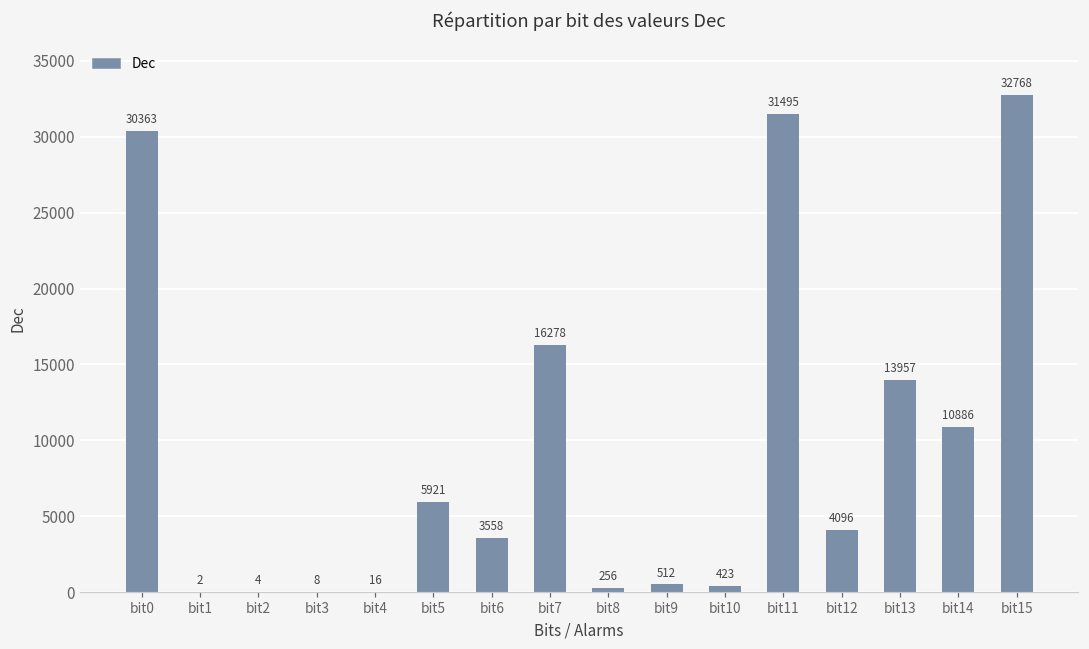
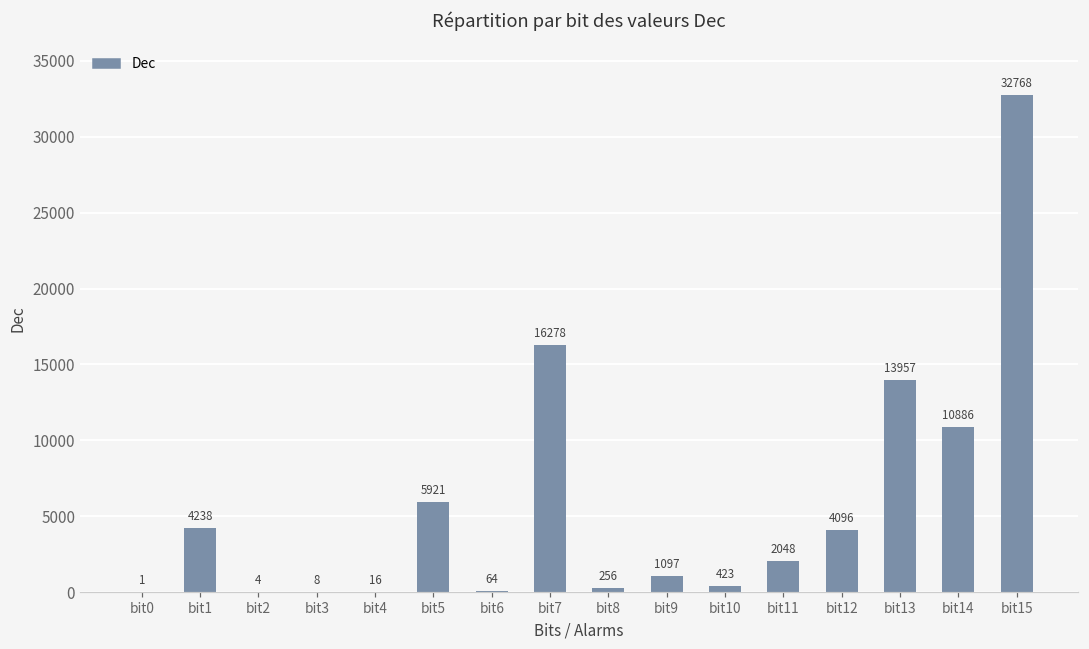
  {
-   "bit0": 30363,
-   "bit1": 2,
+   "bit0": 1,
+   "bit1": 4238,
    "bit2": 4,
    "bit3": 8,
    "bit4": 16,
    "bit5": 5921,
-   "bit6": 3558,
+   "bit6": 64,
    "bit7": 16278,
    "bit8": 256,
-   "bit9": 512,
+   "bit9": 1097,
    "bit10": 423,
-   "bit11": 31495,
+   "bit11": 2048,
    "bit12": 4096,
    "bit13": 13957,
    "bit14": 10886,
    "bit15": 32768
  }
